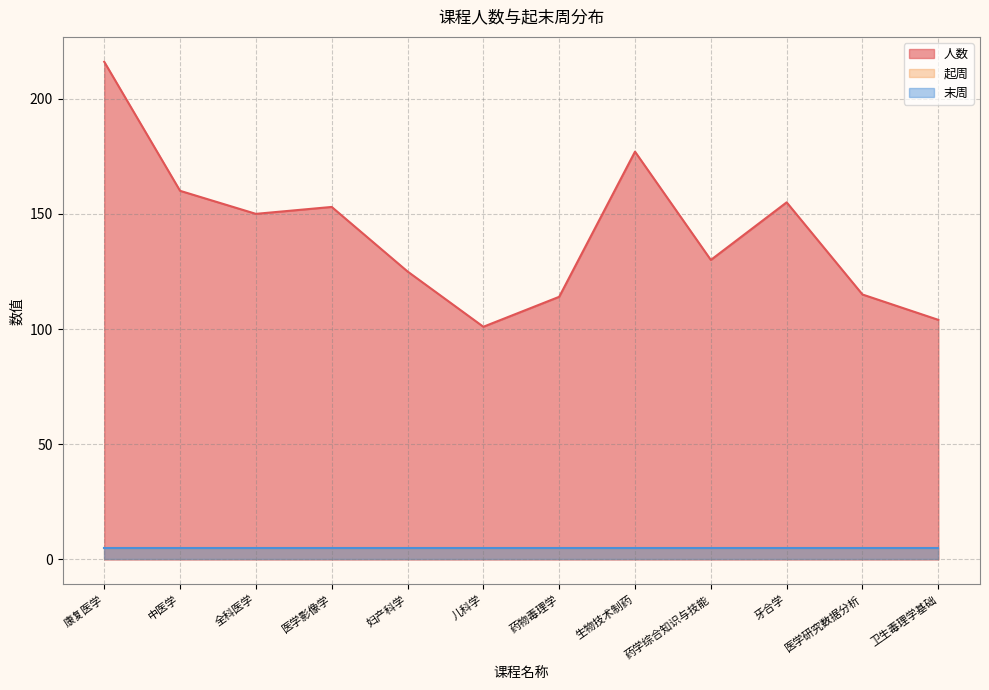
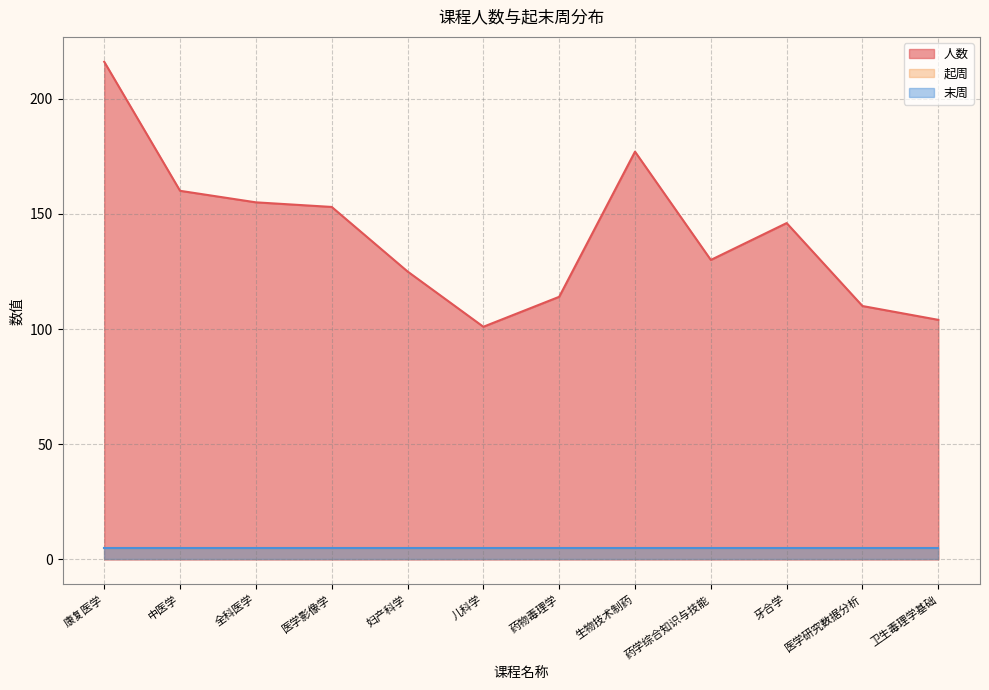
  {
    "人数": {
      "康复医学": 216,
      "中医学": 160,
-     "全科医学": 150,
+     "全科医学": 155,
      "医学影像学": 153,
      "妇产科学": 125,
      "儿科学": 101,
      "药物毒理学": 114,
      "生物技术制药": 177,
      "药学综合知识与技能": 130,
-     "牙合学": 155,
-     "医学研究数据分析": 115,
+     "牙合学": 146,
+     "医学研究数据分析": 110,
      "卫生毒理学基础": 104
    },
    "末周": {
      "康复医学": 5,
      "中医学": 5,
      "全科医学": 5,
      "医学影像学": 5,
      "妇产科学": 5,
      "儿科学": 5,
      "药物毒理学": 5,
      "生物技术制药": 5,
      "药学综合知识与技能": 5,
      "牙合学": 5,
      "医学研究数据分析": 5,
      "卫生毒理学基础": 5
    }
  }
